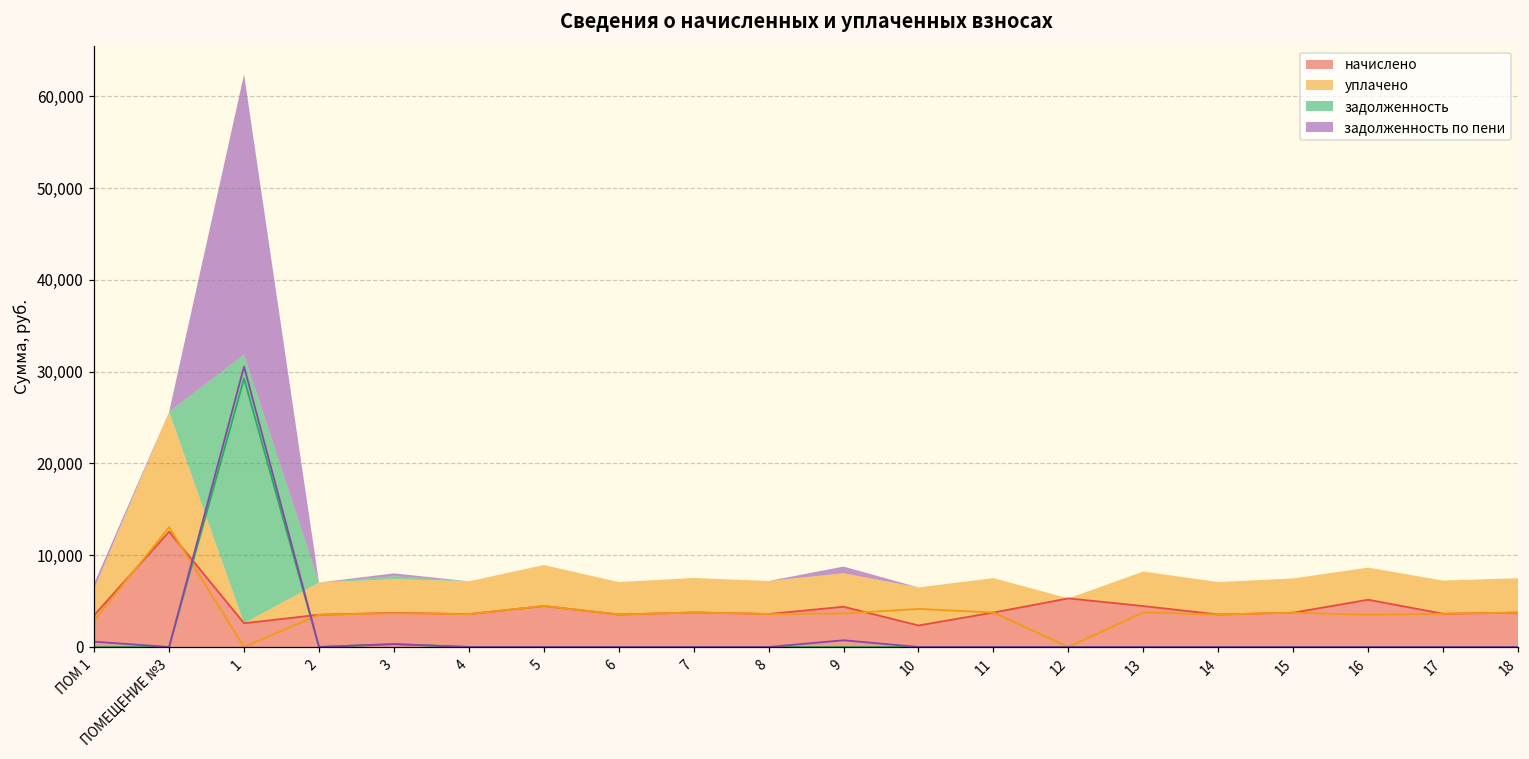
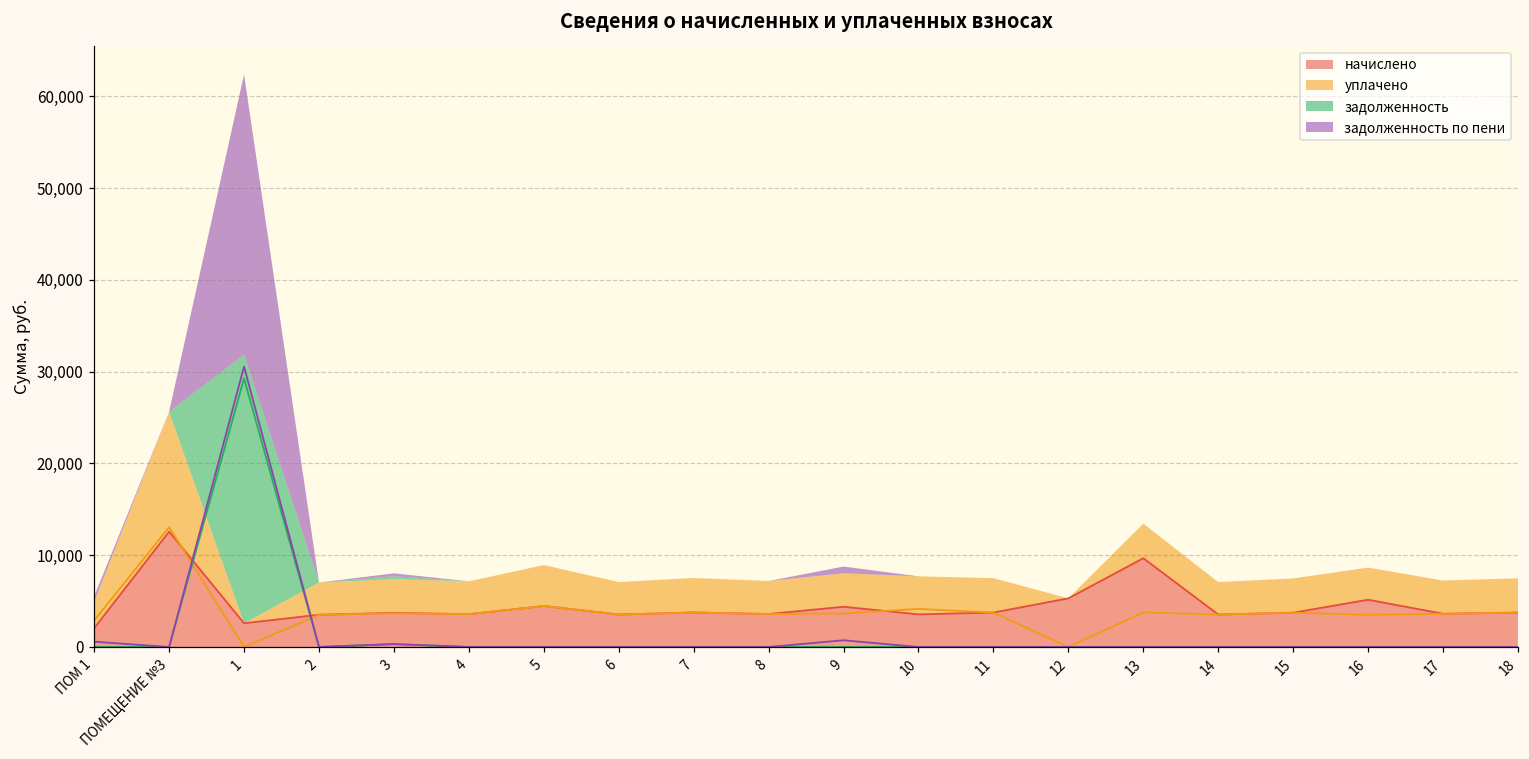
  {
    "начислено": {
-     "ПОМ 1": "3,000",
+     "ПОМ 1": "2,000",
      "ПОМЕЩЕНИЕ №3": "13,000",
      "9": "4,000",
-     "10": "2,000",
-     "13": "4,000",
+     "10": "4,000",
+     "13": "10,000",
      "16": "5,000"
    }
  }
